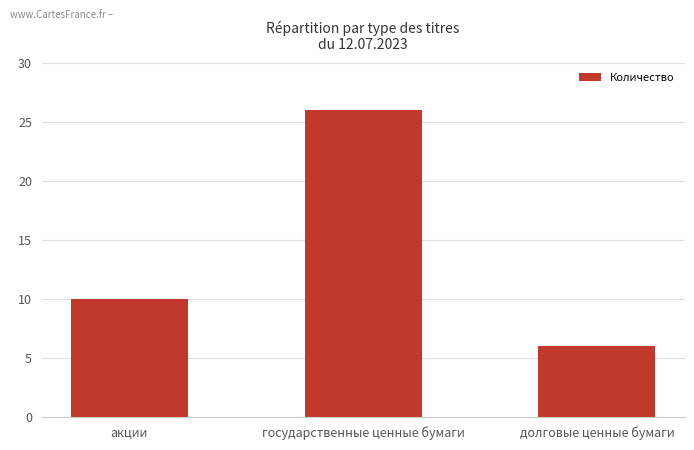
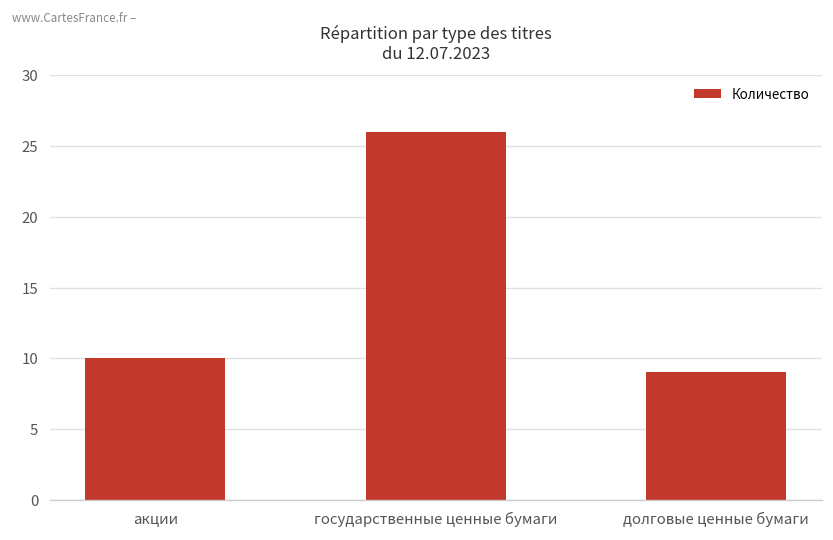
  {
    "акции": 10,
    "государственные ценные бумаги": 26,
-   "долговые ценные бумаги": 6
+   "долговые ценные бумаги": 9
  }
